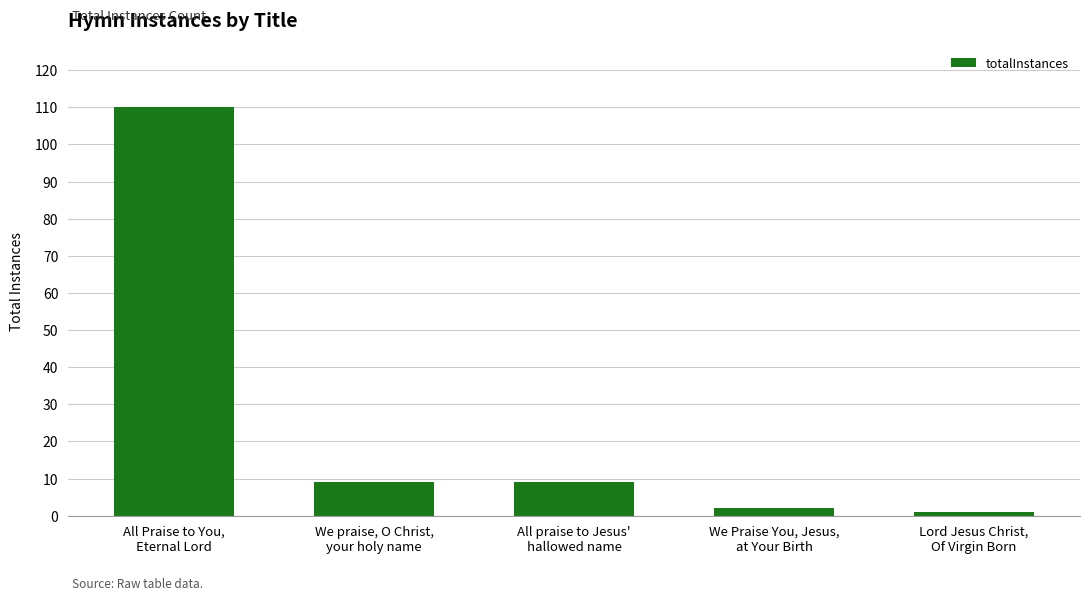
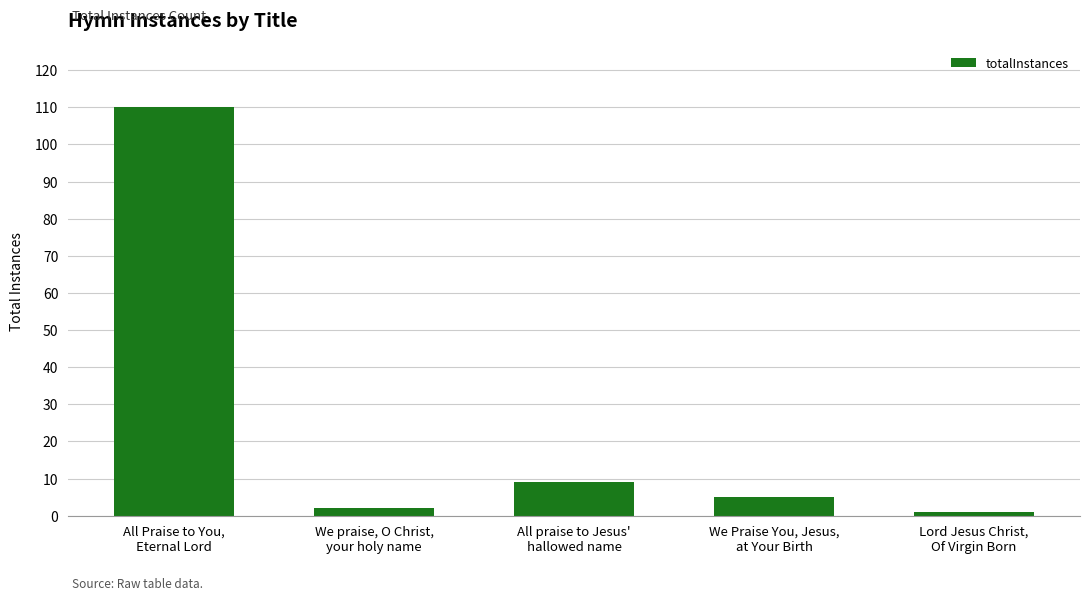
  {
    "All Praise to You, Eternal Lord": 110,
-   "We praise, O Christ, your holy name": 9,
+   "We praise, O Christ, your holy name": 2,
    "All praise to Jesus' hallowed name": 9,
-   "We Praise You, Jesus, at Your Birth": 2,
+   "We Praise You, Jesus, at Your Birth": 5,
    "Lord Jesus Christ, Of Virgin Born": 1
  }
